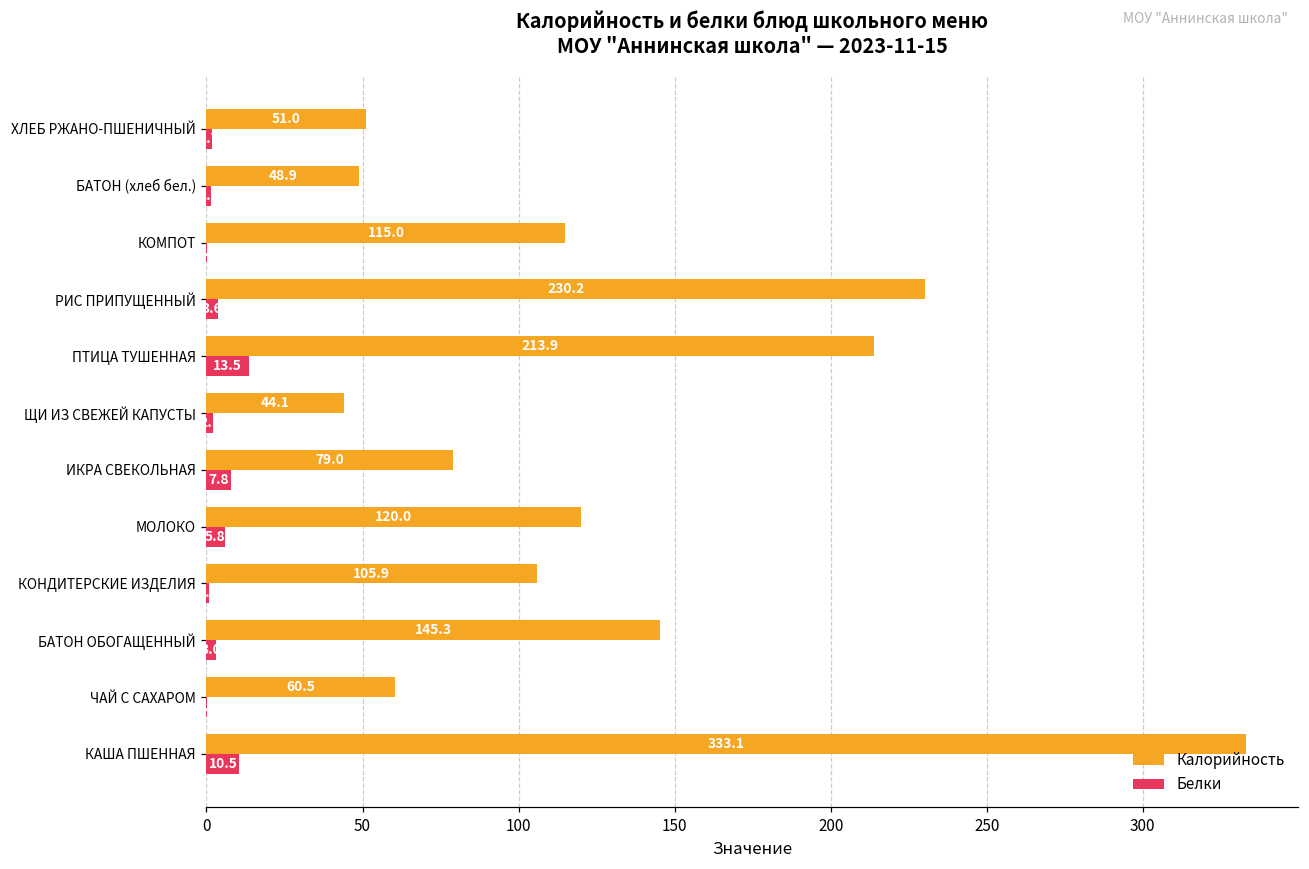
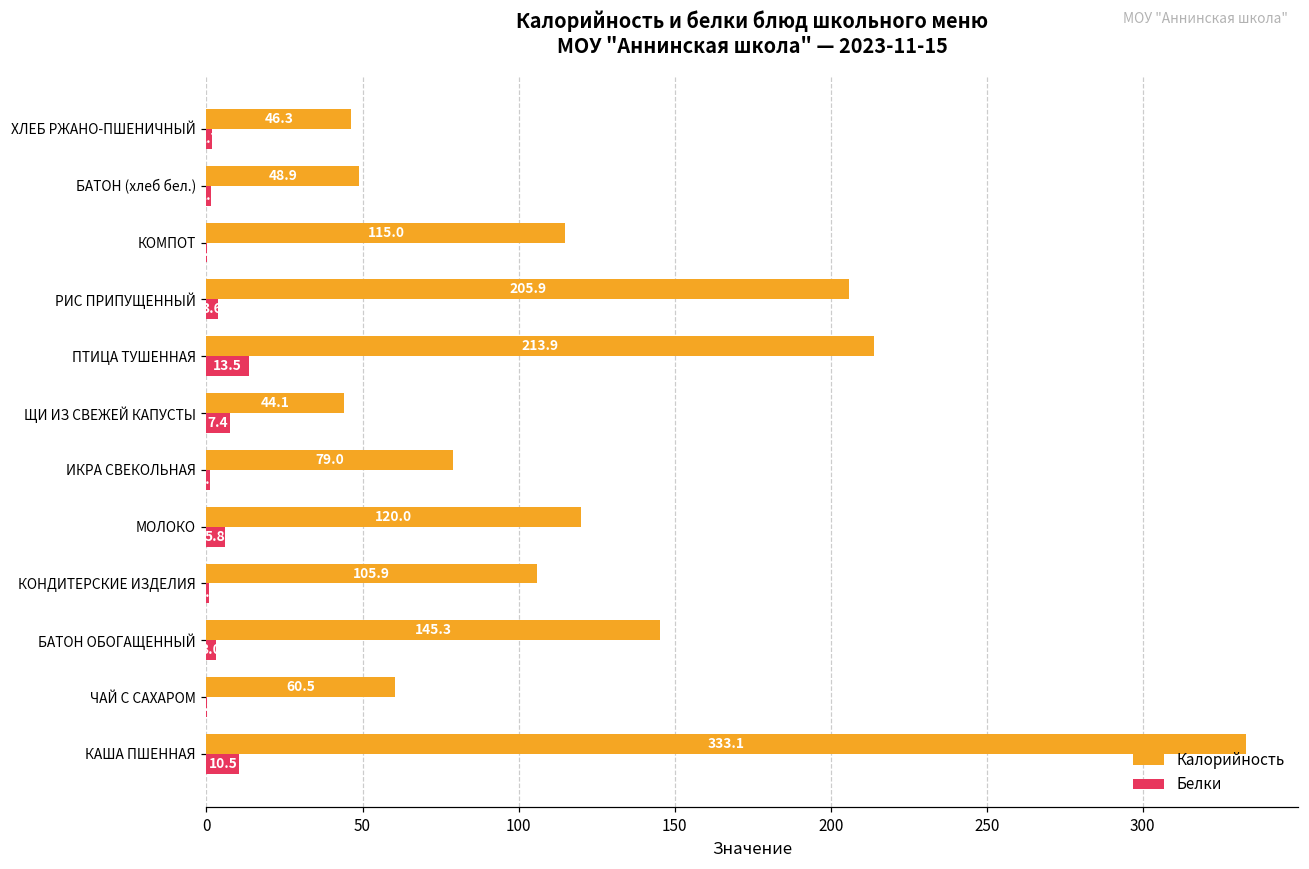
  {
    "Калорийность": {
-     "ХЛЕБ РЖАНО-ПШЕНИЧНЫЙ": 51.0,
+     "ХЛЕБ РЖАНО-ПШЕНИЧНЫЙ": 46.3,
      "БАТОН (хлеб бел.)": 48.9,
      "КОМПОТ": 115.0,
-     "РИС ПРИПУЩЕННЫЙ": 230.2,
+     "РИС ПРИПУЩЕННЫЙ": 205.9,
      "ПТИЦА ТУШЕННАЯ": 213.9,
      "ЩИ ИЗ СВЕЖЕЙ КАПУСТЫ": 44.1,
      "ИКРА СВЕКОЛЬНАЯ": 79.0,
      "МОЛОКО": 120.0,
      "КОНДИТЕРСКИЕ ИЗДЕЛИЯ": 105.9,
      "БАТОН ОБОГАЩЕННЫЙ": 145.3,
      "ЧАЙ С САХАРОМ": 60.5,
      "КАША ПШЕННАЯ": 333.1
    },
    "Белки": {
      "ХЛЕБ РЖАНО-ПШЕНИЧНЫЙ": 2,
      "БАТОН (хлеб бел.)": 2,
      "РИС ПРИПУЩЕННЫЙ": 4,
-     "ЩИ ИЗ СВЕЖЕЙ КАПУСТЫ": 2,
-     "ИКРА СВЕКОЛЬНАЯ": 8,
+     "ЩИ ИЗ СВЕЖЕЙ КАПУСТЫ": 7,
+     "ИКРА СВЕКОЛЬНАЯ": 1,
      "БАТОН ОБОГАЩЕННЫЙ": 3
    }
  }
